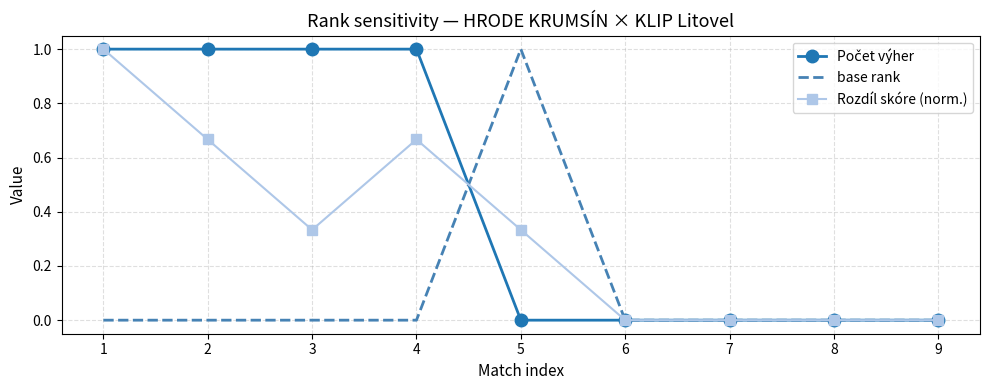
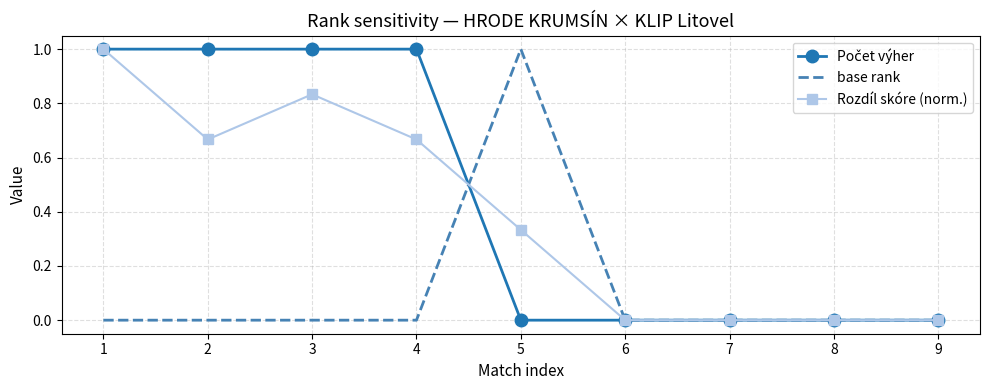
  {
    "Rozdíl skóre (norm.)": {
      "2": 0.67,
-     "3": 0.33,
+     "3": 0.83,
      "4": 0.67,
      "5": 0.33
    }
  }
